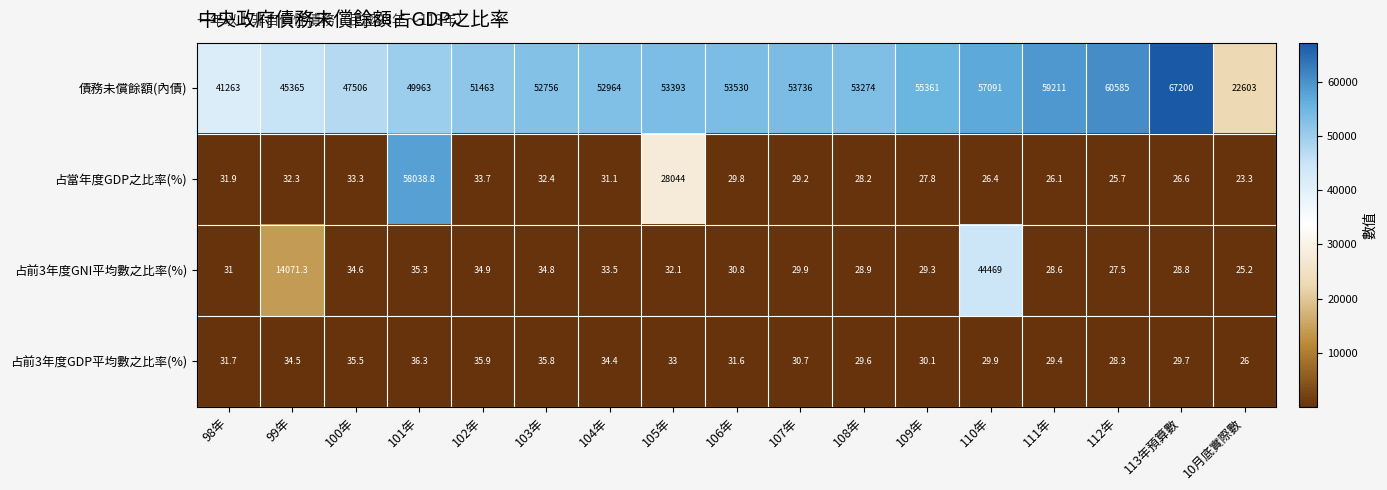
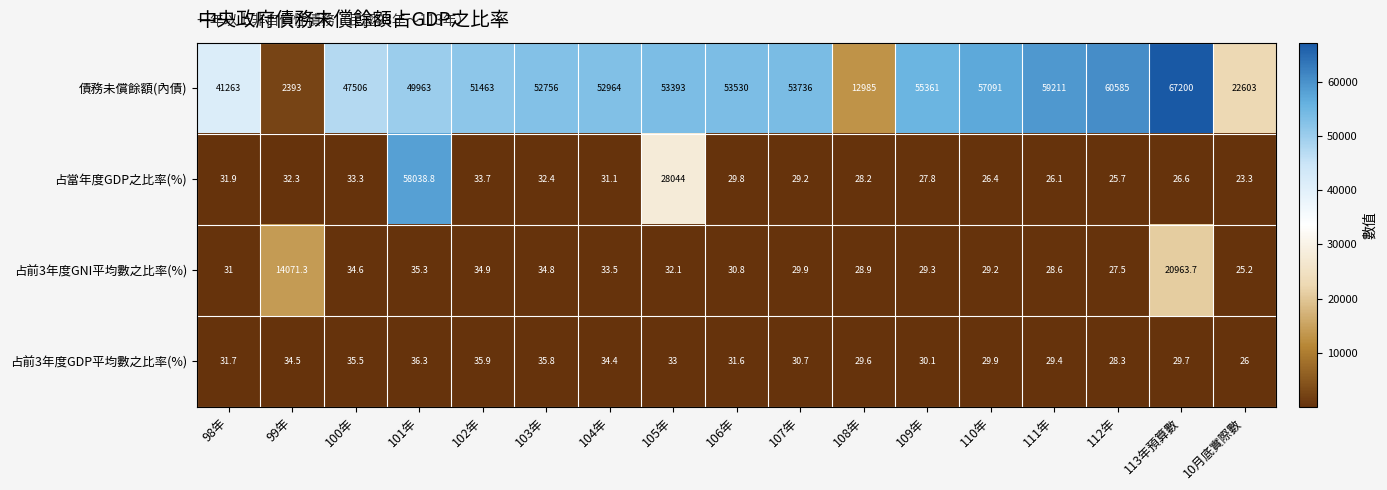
  {
    "債務未償餘額(內債)": {
      "98年": 41263,
-     "99年": 45365,
+     "99年": 2393,
      "100年": 47506,
      "101年": 49963,
      "102年": 51463,
      "103年": 52756,
      "104年": 52964,
      "105年": 53393,
      "106年": 53530,
      "107年": 53736,
-     "108年": 53274,
+     "108年": 12985,
      "109年": 55361,
      "110年": 57091,
      "111年": 59211,
      "112年": 60585,
      "113年預算數": 67200,
      "10月底實際數": 22603
    },
    "占當年度GDP之比率(%)": {
      "98年": 31.9,
      "99年": 32.3,
      "100年": 33.3,
      "101年": 58038.8,
      "102年": 33.7,
      "103年": 32.4,
      "104年": 31.1,
      "105年": 28044,
      "106年": 29.8,
      "107年": 29.2,
      "108年": 28.2,
      "109年": 27.8,
      "110年": 26.4,
      "111年": 26.1,
      "112年": 25.7,
      "113年預算數": 26.6,
      "10月底實際數": 23.3
    },
    "占前3年度GNI平均數之比率(%)": {
      "98年": 31,
      "99年": 14071.3,
      "100年": 34.6,
      "101年": 35.3,
      "102年": 34.9,
      "103年": 34.8,
      "104年": 33.5,
      "105年": 32.1,
      "106年": 30.8,
      "107年": 29.9,
      "108年": 28.9,
      "109年": 29.3,
-     "110年": 44469,
+     "110年": 29.2,
      "111年": 28.6,
      "112年": 27.5,
-     "113年預算數": 28.8,
+     "113年預算數": 20963.7,
      "10月底實際數": 25.2
    },
    "占前3年度GDP平均數之比率(%)": {
      "98年": 31.7,
      "99年": 34.5,
      "100年": 35.5,
      "101年": 36.3,
      "102年": 35.9,
      "103年": 35.8,
      "104年": 34.4,
      "105年": 33,
      "106年": 31.6,
      "107年": 30.7,
      "108年": 29.6,
      "109年": 30.1,
      "110年": 29.9,
      "111年": 29.4,
      "112年": 28.3,
      "113年預算數": 29.7,
      "10月底實際數": 26
    }
  }
